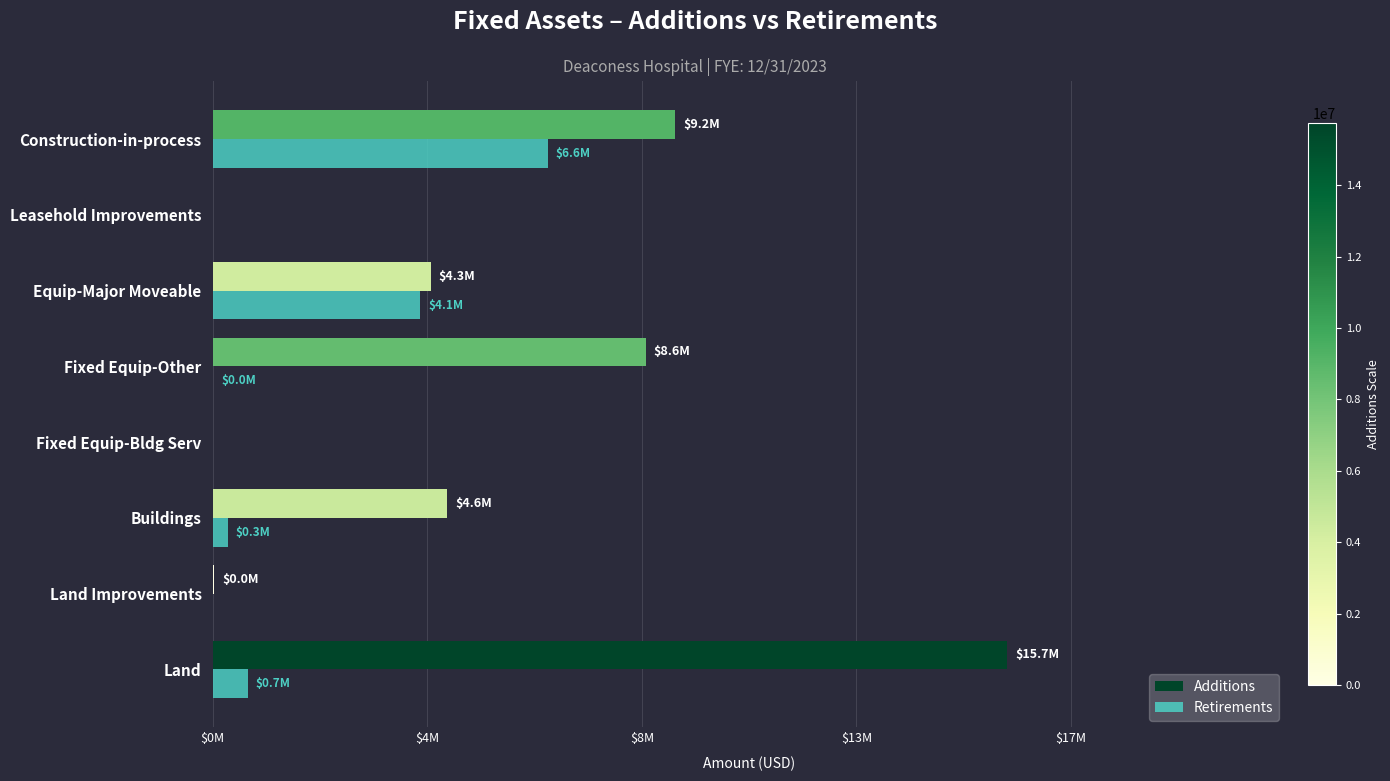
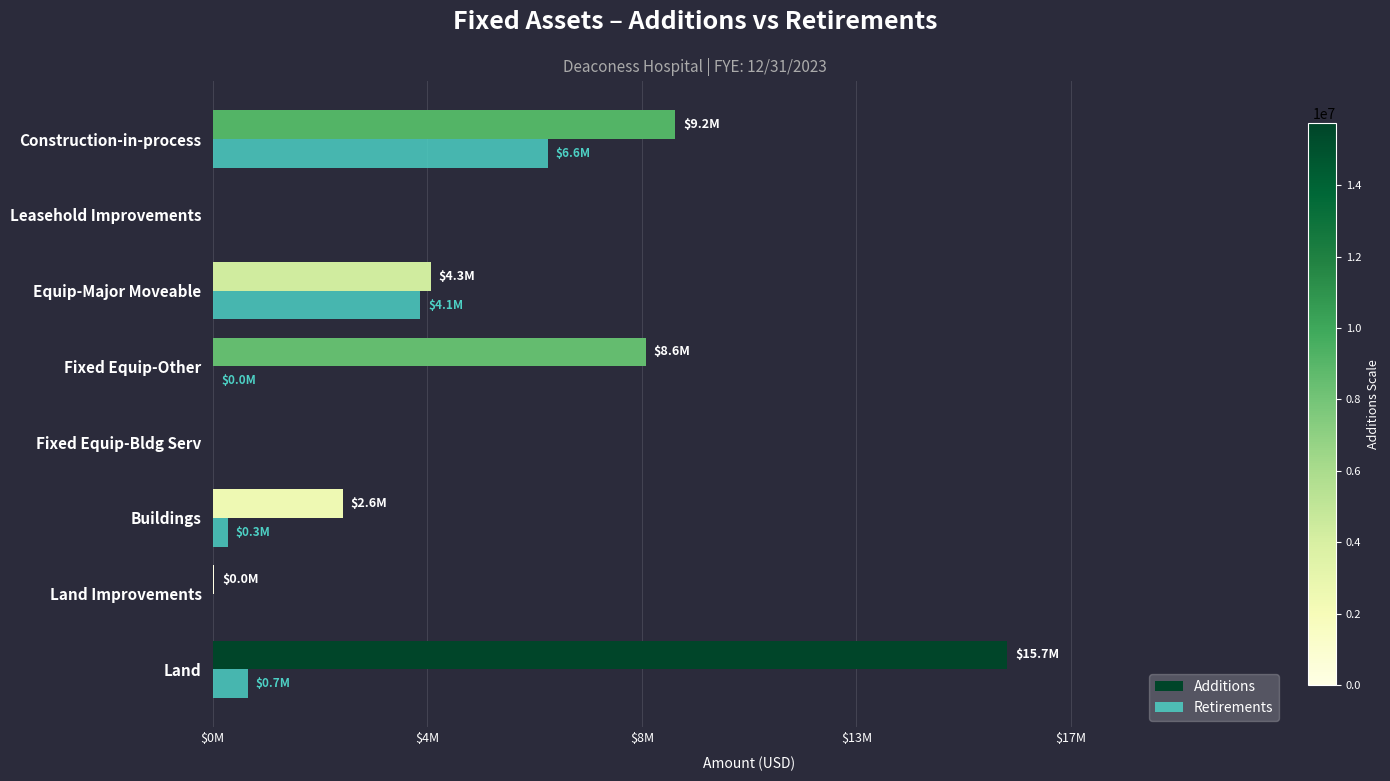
  {
    "Additions": {
      "Construction-in-process": "$9.2M",
      "Equip-Major Moveable": "$4.3M",
      "Fixed Equip-Other": "$8.6M",
-     "Buildings": "$4.6M",
+     "Buildings": "$2.6M",
      "Land": "$15.7M"
    },
    "Retirements": {
      "Construction-in-process": "$6.6M",
      "Equip-Major Moveable": "$4.1M",
      "Buildings": "$0.3M",
      "Land Improvements": "$0.0M",
      "Land": "$0.7M"
    }
  }
